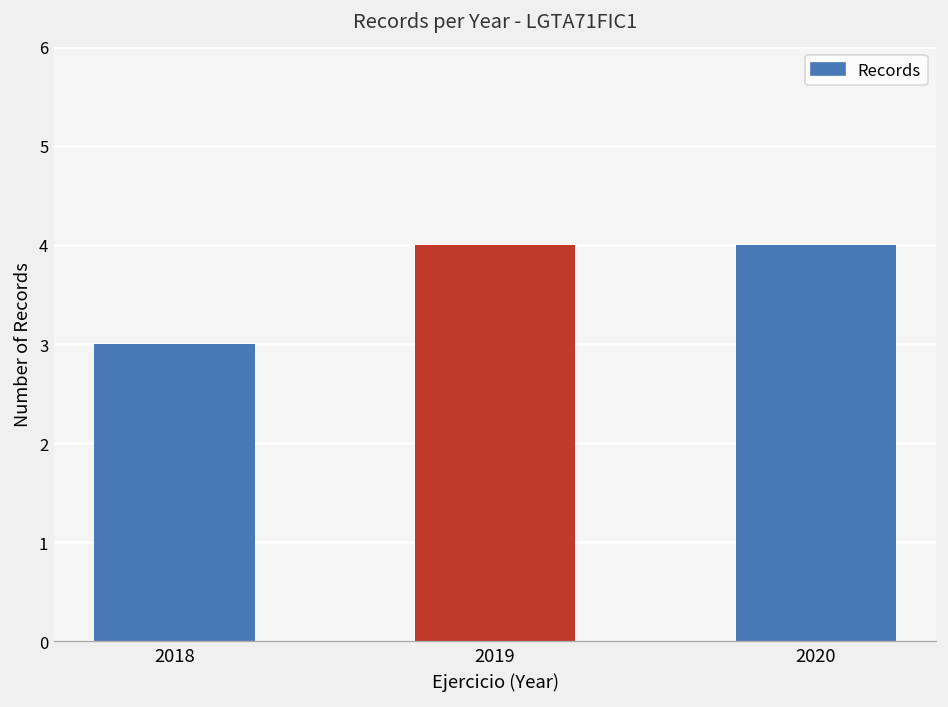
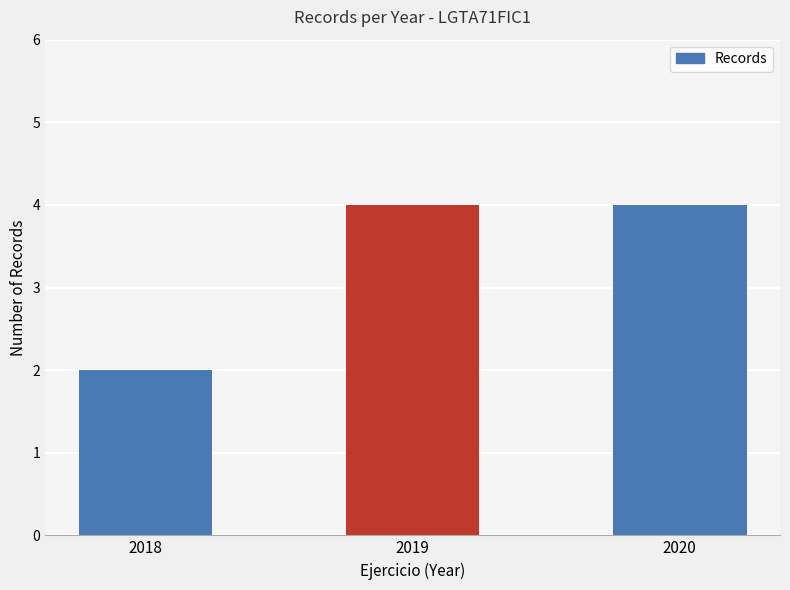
  {
-   "2018": 3,
+   "2018": 2,
    "2019": 4,
    "2020": 4
  }
